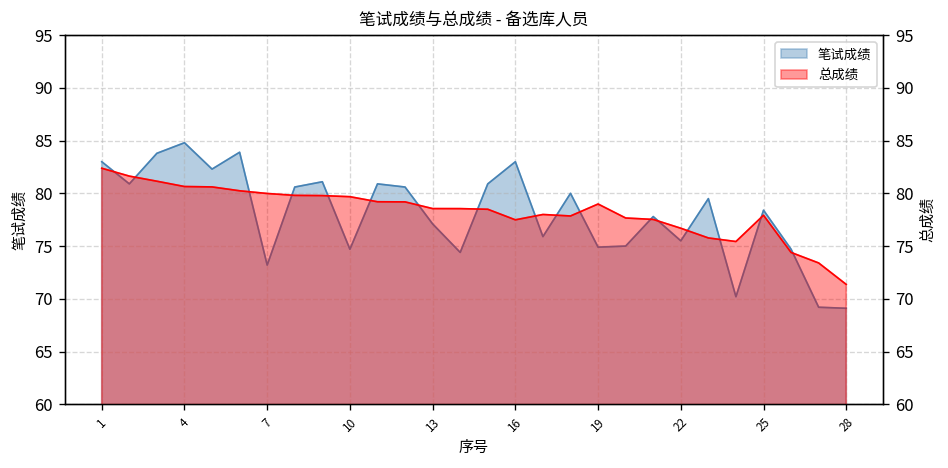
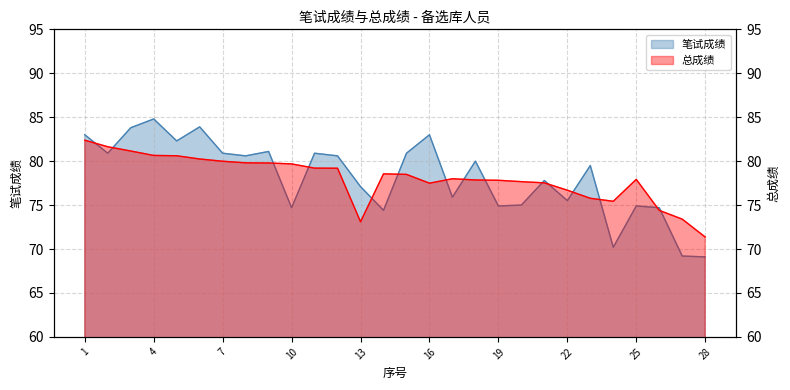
  {
    "笔试成绩": {
      "1": 83,
      "4": 85,
-     "7": 73,
+     "7": 81,
      "10": 75,
      "13": 77,
      "16": 83,
      "19": 75,
      "22": 76,
-     "25": 78,
+     "25": 75,
      "28": 69
    },
    "总成绩": {
      "1": 82,
      "4": 81,
      "7": 80,
      "10": 80,
-     "13": 79,
+     "13": 73,
      "16": 77,
-     "19": 79,
+     "19": 78,
      "22": 77,
      "25": 78,
      "28": 71
    }
  }
